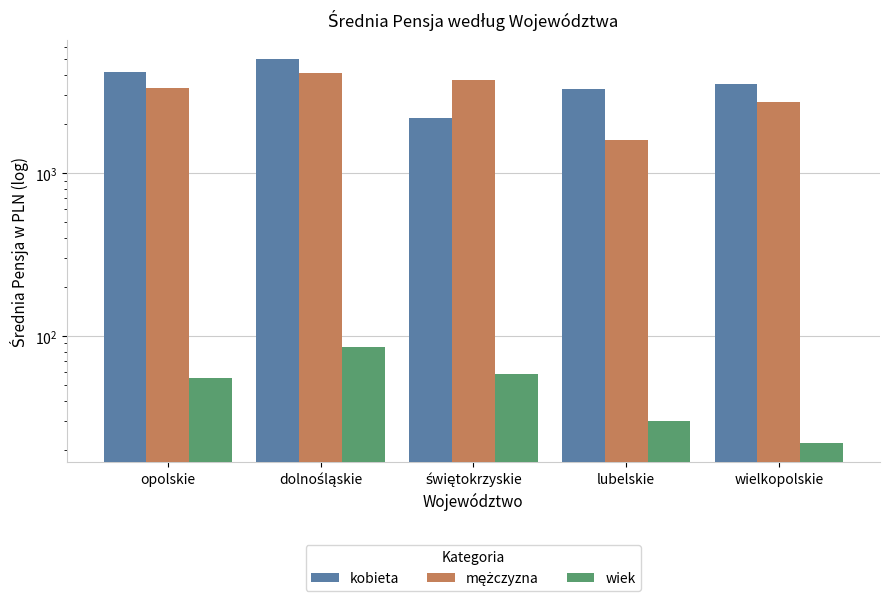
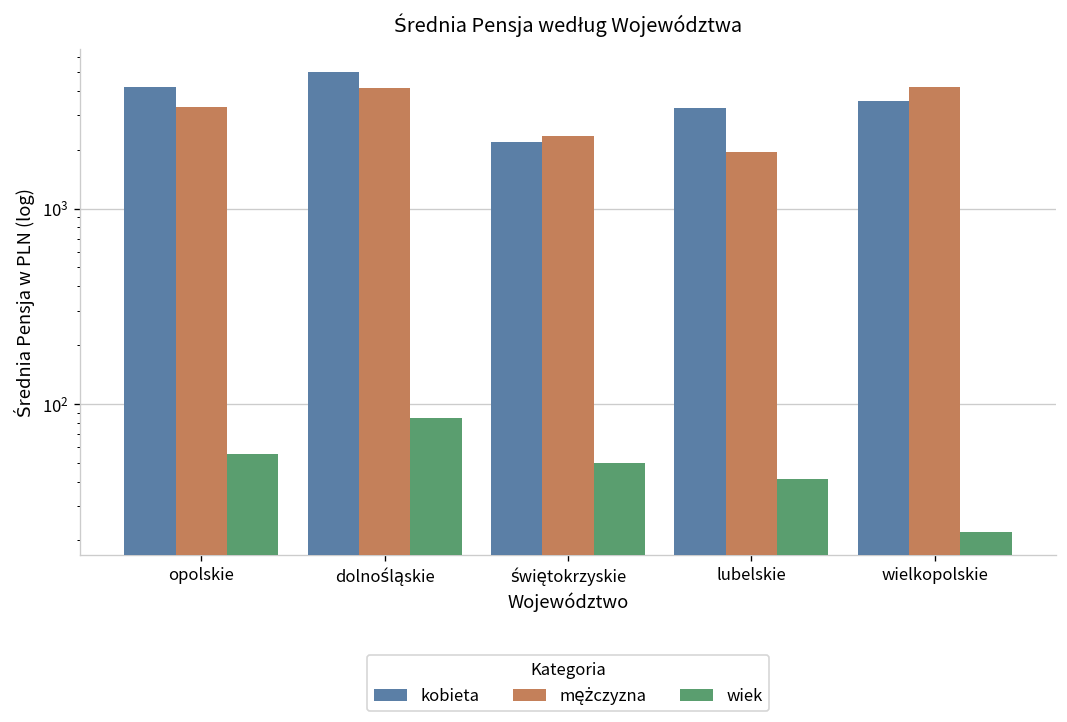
  {
    "kobieta": {
      "opolskie": 4200,
      "dolnośląskie": 5000,
      "świętokrzyskie": 2200,
      "lubelskie": 3300,
      "wielkopolskie": 3600
    },
    "mężczyzna": {
      "opolskie": 3300,
      "dolnośląskie": 4100,
-     "świętokrzyskie": 3700,
-     "lubelskie": 1600,
-     "wielkopolskie": 2700
+     "świętokrzyskie": 2300,
+     "lubelskie": 1900,
+     "wielkopolskie": 4200
    },
    "wiek": {
      "opolskie": 55,
      "dolnośląskie": 90,
-     "świętokrzyskie": 58,
-     "lubelskie": 30,
+     "świętokrzyskie": 50,
+     "lubelskie": 41,
      "wielkopolskie": 22
    }
  }
